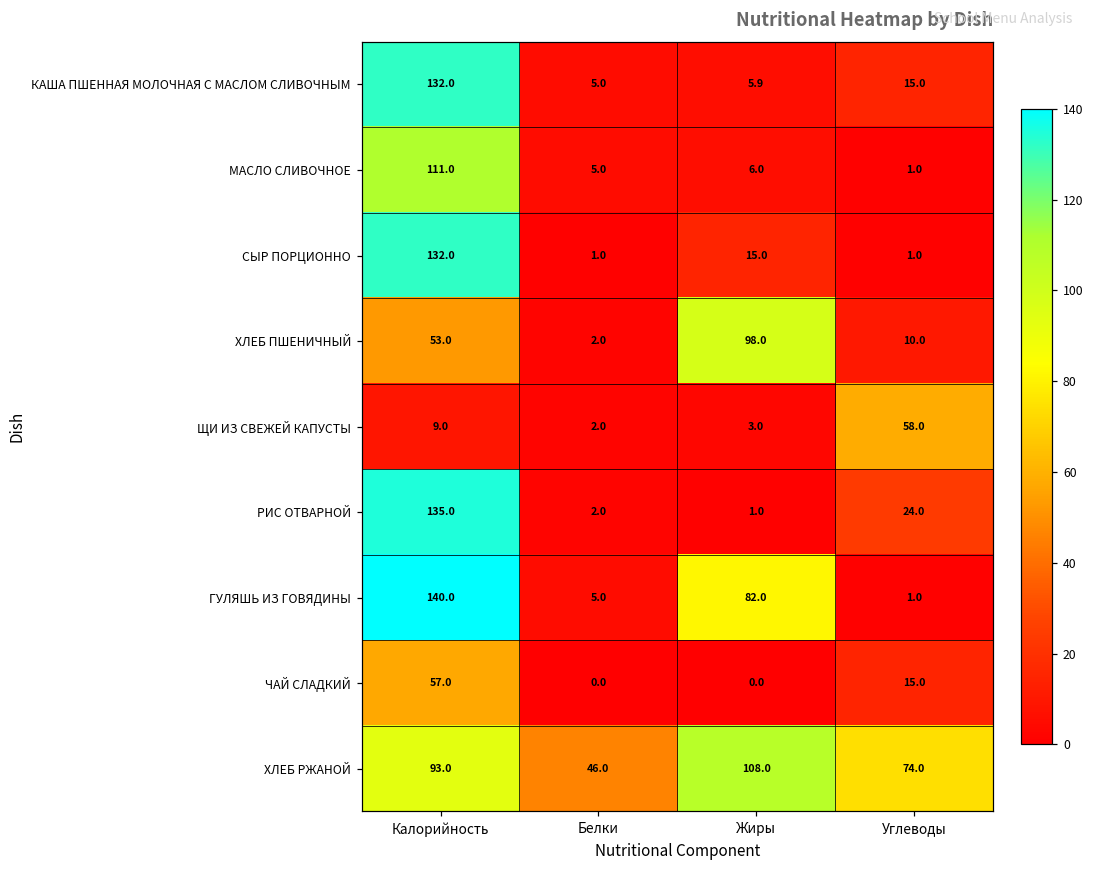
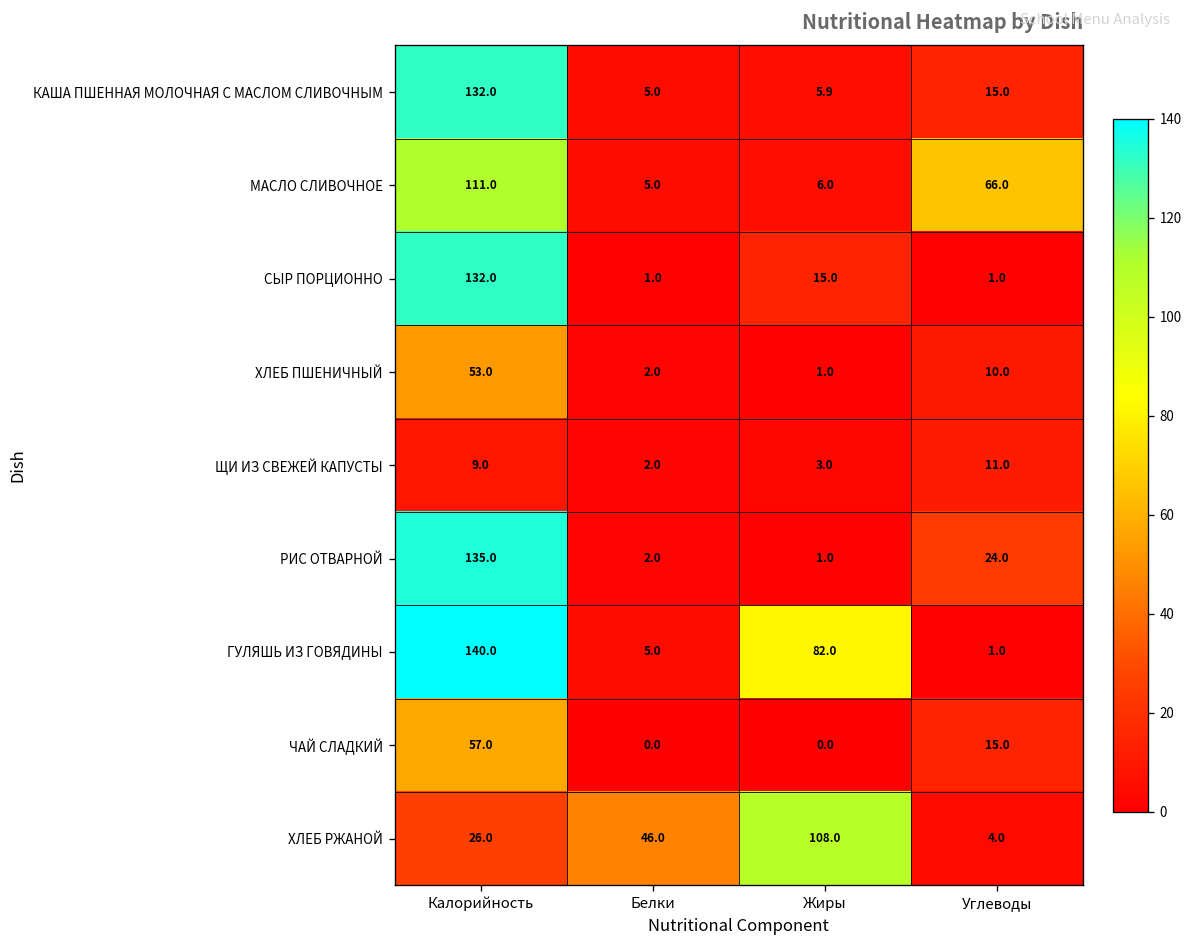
  {
    "КАША ПШЕННАЯ МОЛОЧНАЯ С МАСЛОМ СЛИВОЧНЫМ": {
      "Калорийность": 132.0,
      "Белки": 5.0,
      "Жиры": 5.9,
      "Углеводы": 15.0
    },
    "МАСЛО СЛИВОЧНОЕ": {
      "Калорийность": 111.0,
      "Белки": 5.0,
      "Жиры": 6.0,
-     "Углеводы": 1.0
+     "Углеводы": 66.0
    },
    "СЫР ПОРЦИОННО": {
      "Калорийность": 132.0,
      "Белки": 1.0,
      "Жиры": 15.0,
      "Углеводы": 1.0
    },
    "ХЛЕБ ПШЕНИЧНЫЙ": {
      "Калорийность": 53.0,
      "Белки": 2.0,
-     "Жиры": 98.0,
+     "Жиры": 1.0,
      "Углеводы": 10.0
    },
    "ЩИ ИЗ СВЕЖЕЙ КАПУСТЫ": {
      "Калорийность": 9.0,
      "Белки": 2.0,
      "Жиры": 3.0,
-     "Углеводы": 58.0
+     "Углеводы": 11.0
    },
    "РИС ОТВАРНОЙ": {
      "Калорийность": 135.0,
      "Белки": 2.0,
      "Жиры": 1.0,
      "Углеводы": 24.0
    },
    "ГУЛЯШЬ ИЗ ГОВЯДИНЫ": {
      "Калорийность": 140.0,
      "Белки": 5.0,
      "Жиры": 82.0,
      "Углеводы": 1.0
    },
    "ЧАЙ СЛАДКИЙ": {
      "Калорийность": 57.0,
      "Белки": 0.0,
      "Жиры": 0.0,
      "Углеводы": 15.0
    },
    "ХЛЕБ РЖАНОЙ": {
-     "Калорийность": 93.0,
+     "Калорийность": 26.0,
      "Белки": 46.0,
      "Жиры": 108.0,
-     "Углеводы": 74.0
+     "Углеводы": 4.0
    }
  }
